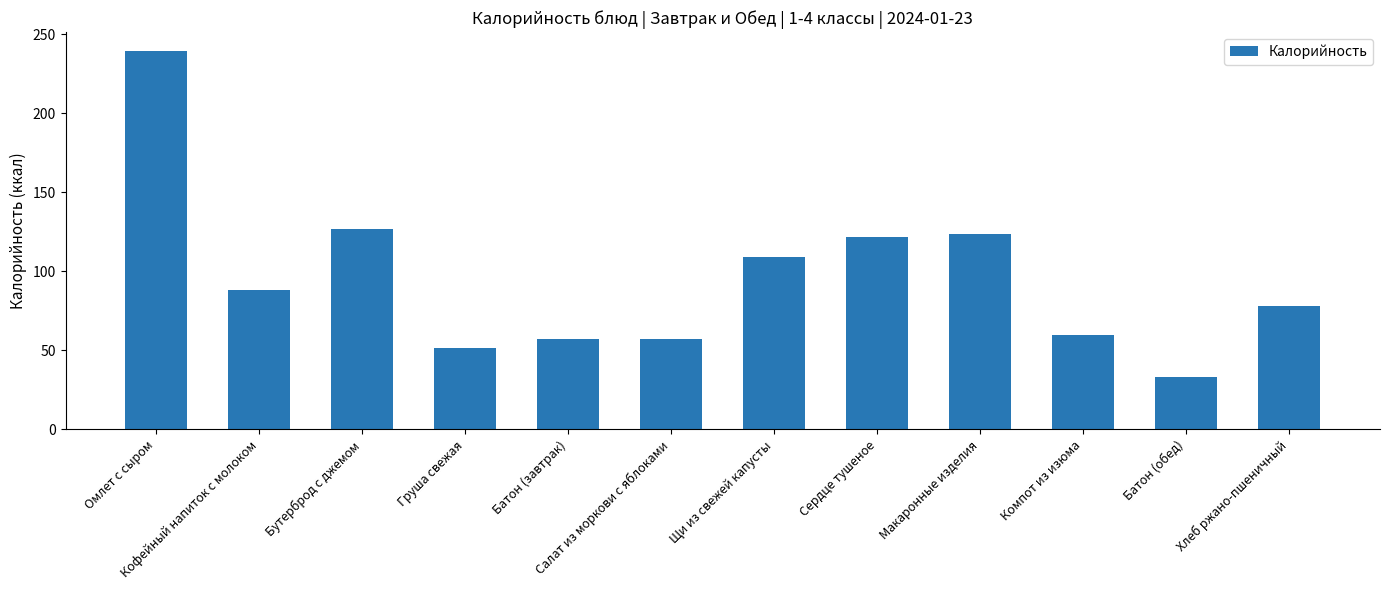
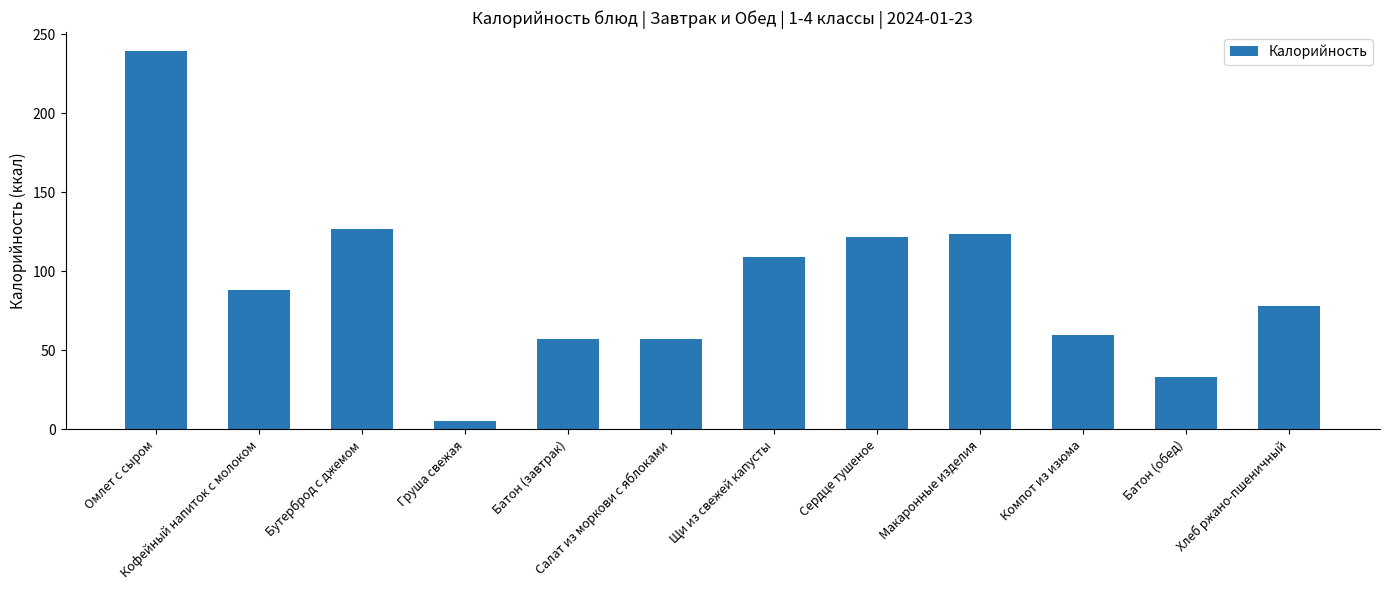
  {
    "Омлет с сыром": 239,
    "Кофейный напиток с молоком": 88,
    "Бутерброд с джемом": 127,
-   "Груша свежая": 52,
+   "Груша свежая": 6,
    "Батон (завтрак)": 58,
    "Салат из моркови с яблоками": 57,
    "Щи из свежей капусты": 109,
    "Сердце тушеное": 122,
    "Макаронные изделия": 124,
    "Компот из изюма": 60,
    "Батон (обед)": 33,
    "Хлеб ржано-пшеничный": 78
  }
